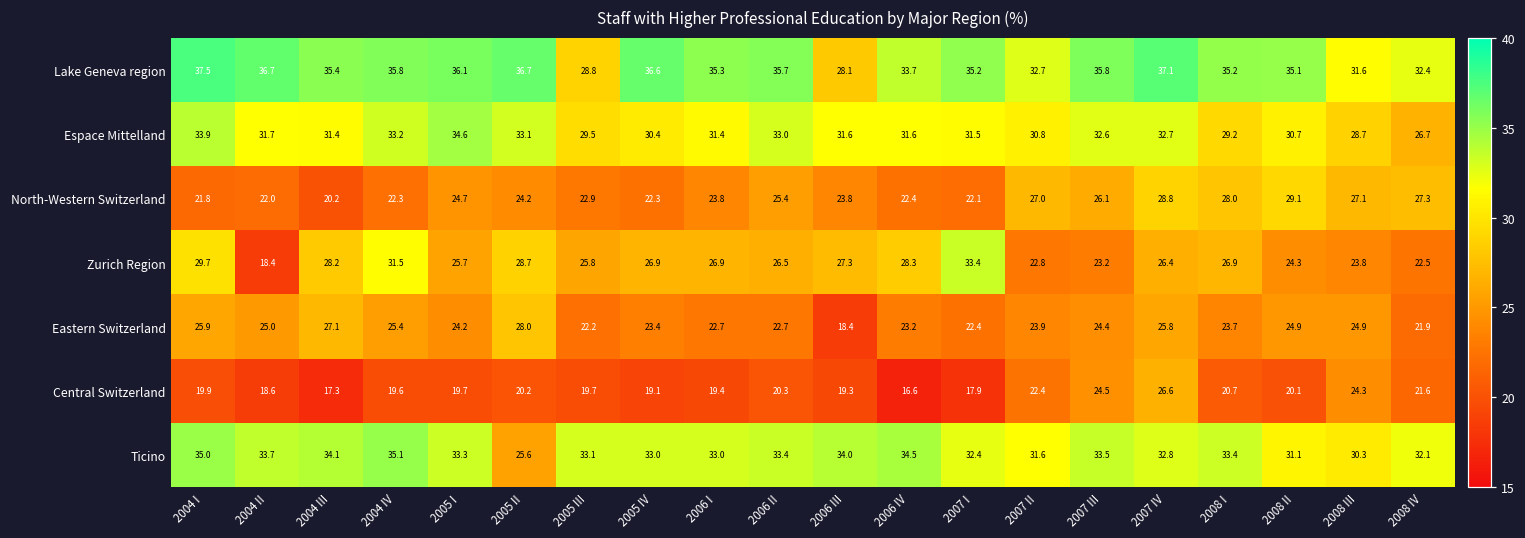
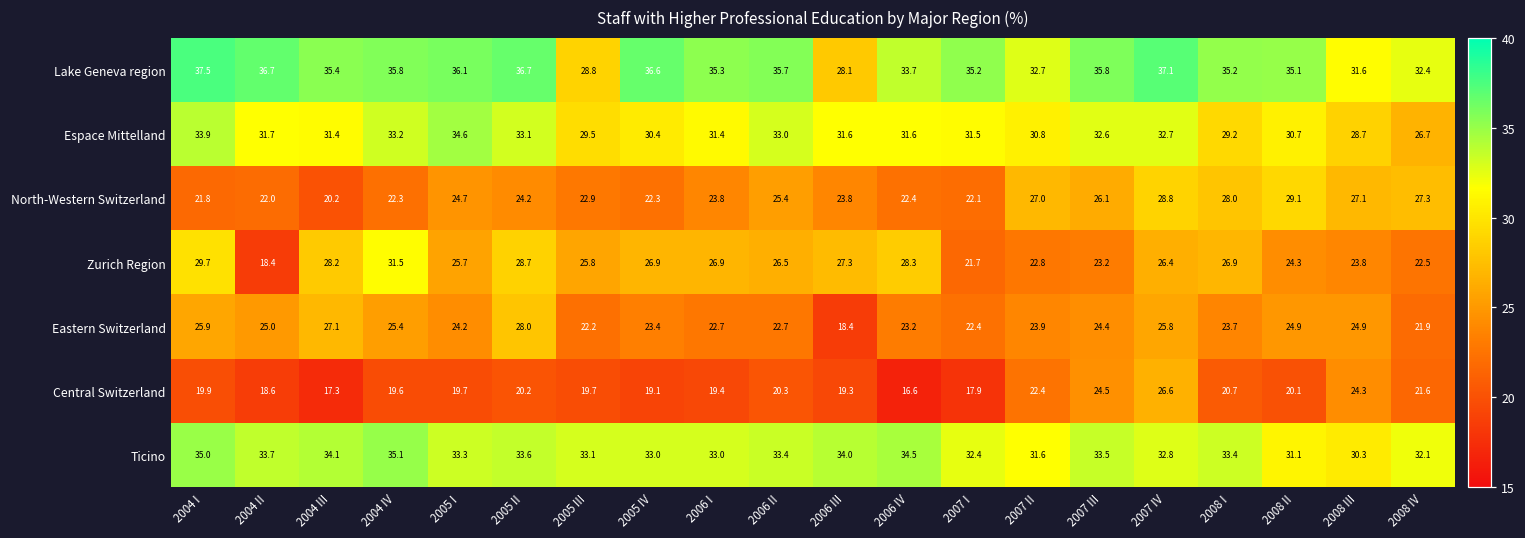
  {
    "Lake Geneva region": {
      "2004 I": 37.5,
      "2004 II": 36.7,
      "2004 III": 35.4,
      "2004 IV": 35.8,
      "2005 I": 36.1,
      "2005 II": 36.7,
      "2005 III": 28.8,
      "2005 IV": 36.6,
      "2006 I": 35.3,
      "2006 II": 35.7,
      "2006 III": 28.1,
      "2006 IV": 33.7,
      "2007 I": 35.2,
      "2007 II": 32.7,
      "2007 III": 35.8,
      "2007 IV": 37.1,
      "2008 I": 35.2,
      "2008 II": 35.1,
      "2008 III": 31.6,
      "2008 IV": 32.4
    },
    "Espace Mittelland": {
      "2004 I": 33.9,
      "2004 II": 31.7,
      "2004 III": 31.4,
      "2004 IV": 33.2,
      "2005 I": 34.6,
      "2005 II": 33.1,
      "2005 III": 29.5,
      "2005 IV": 30.4,
      "2006 I": 31.4,
      "2006 II": 33.0,
      "2006 III": 31.6,
      "2006 IV": 31.6,
      "2007 I": 31.5,
      "2007 II": 30.8,
      "2007 III": 32.6,
      "2007 IV": 32.7,
      "2008 I": 29.2,
      "2008 II": 30.7,
      "2008 III": 28.7,
      "2008 IV": 26.7
    },
    "North-Western Switzerland": {
      "2004 I": 21.8,
      "2004 II": 22.0,
      "2004 III": 20.2,
      "2004 IV": 22.3,
      "2005 I": 24.7,
      "2005 II": 24.2,
      "2005 III": 22.9,
      "2005 IV": 22.3,
      "2006 I": 23.8,
      "2006 II": 25.4,
      "2006 III": 23.8,
      "2006 IV": 22.4,
      "2007 I": 22.1,
      "2007 II": 27.0,
      "2007 III": 26.1,
      "2007 IV": 28.8,
      "2008 I": 28.0,
      "2008 II": 29.1,
      "2008 III": 27.1,
      "2008 IV": 27.3
    },
    "Zurich Region": {
      "2004 I": 29.7,
      "2004 II": 18.4,
      "2004 III": 28.2,
      "2004 IV": 31.5,
      "2005 I": 25.7,
      "2005 II": 28.7,
      "2005 III": 25.8,
      "2005 IV": 26.9,
      "2006 I": 26.9,
      "2006 II": 26.5,
      "2006 III": 27.3,
      "2006 IV": 28.3,
-     "2007 I": 33.4,
+     "2007 I": 21.7,
      "2007 II": 22.8,
      "2007 III": 23.2,
      "2007 IV": 26.4,
      "2008 I": 26.9,
      "2008 II": 24.3,
      "2008 III": 23.8,
      "2008 IV": 22.5
    },
    "Eastern Switzerland": {
      "2004 I": 25.9,
      "2004 II": 25.0,
      "2004 III": 27.1,
      "2004 IV": 25.4,
      "2005 I": 24.2,
      "2005 II": 28.0,
      "2005 III": 22.2,
      "2005 IV": 23.4,
      "2006 I": 22.7,
      "2006 II": 22.7,
      "2006 III": 18.4,
      "2006 IV": 23.2,
      "2007 I": 22.4,
      "2007 II": 23.9,
      "2007 III": 24.4,
      "2007 IV": 25.8,
      "2008 I": 23.7,
      "2008 II": 24.9,
      "2008 III": 24.9,
      "2008 IV": 21.9
    },
    "Central Switzerland": {
      "2004 I": 19.9,
      "2004 II": 18.6,
      "2004 III": 17.3,
      "2004 IV": 19.6,
      "2005 I": 19.7,
      "2005 II": 20.2,
      "2005 III": 19.7,
      "2005 IV": 19.1,
      "2006 I": 19.4,
      "2006 II": 20.3,
      "2006 III": 19.3,
      "2006 IV": 16.6,
      "2007 I": 17.9,
      "2007 II": 22.4,
      "2007 III": 24.5,
      "2007 IV": 26.6,
      "2008 I": 20.7,
      "2008 II": 20.1,
      "2008 III": 24.3,
      "2008 IV": 21.6
    },
    "Ticino": {
      "2004 I": 35.0,
      "2004 II": 33.7,
      "2004 III": 34.1,
      "2004 IV": 35.1,
      "2005 I": 33.3,
-     "2005 II": 25.6,
+     "2005 II": 33.6,
      "2005 III": 33.1,
      "2005 IV": 33.0,
      "2006 I": 33.0,
      "2006 II": 33.4,
      "2006 III": 34.0,
      "2006 IV": 34.5,
      "2007 I": 32.4,
      "2007 II": 31.6,
      "2007 III": 33.5,
      "2007 IV": 32.8,
      "2008 I": 33.4,
      "2008 II": 31.1,
      "2008 III": 30.3,
      "2008 IV": 32.1
    }
  }
